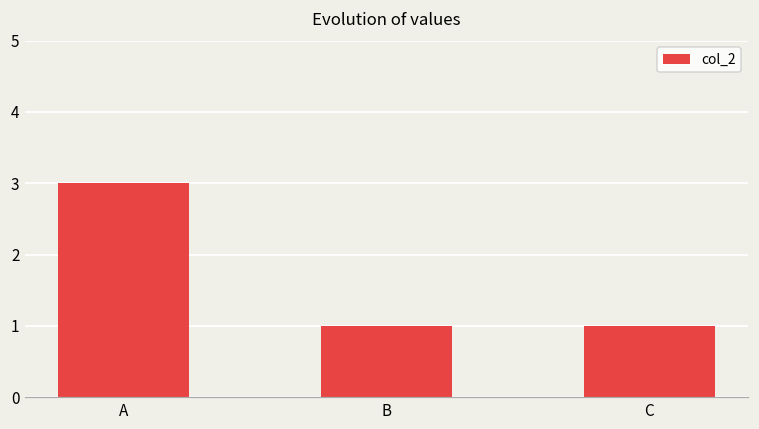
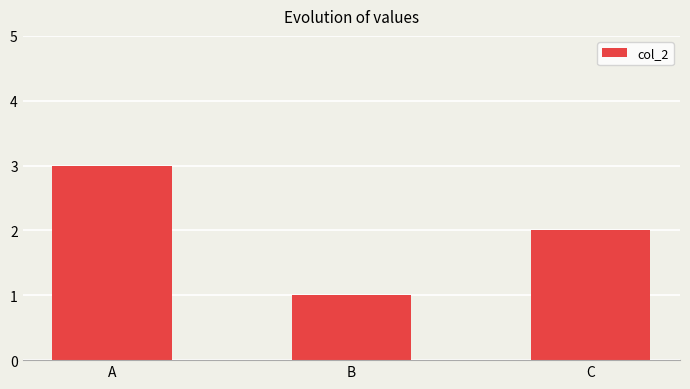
  {
    "A": 3,
    "B": 1,
-   "C": 1
+   "C": 2
  }
